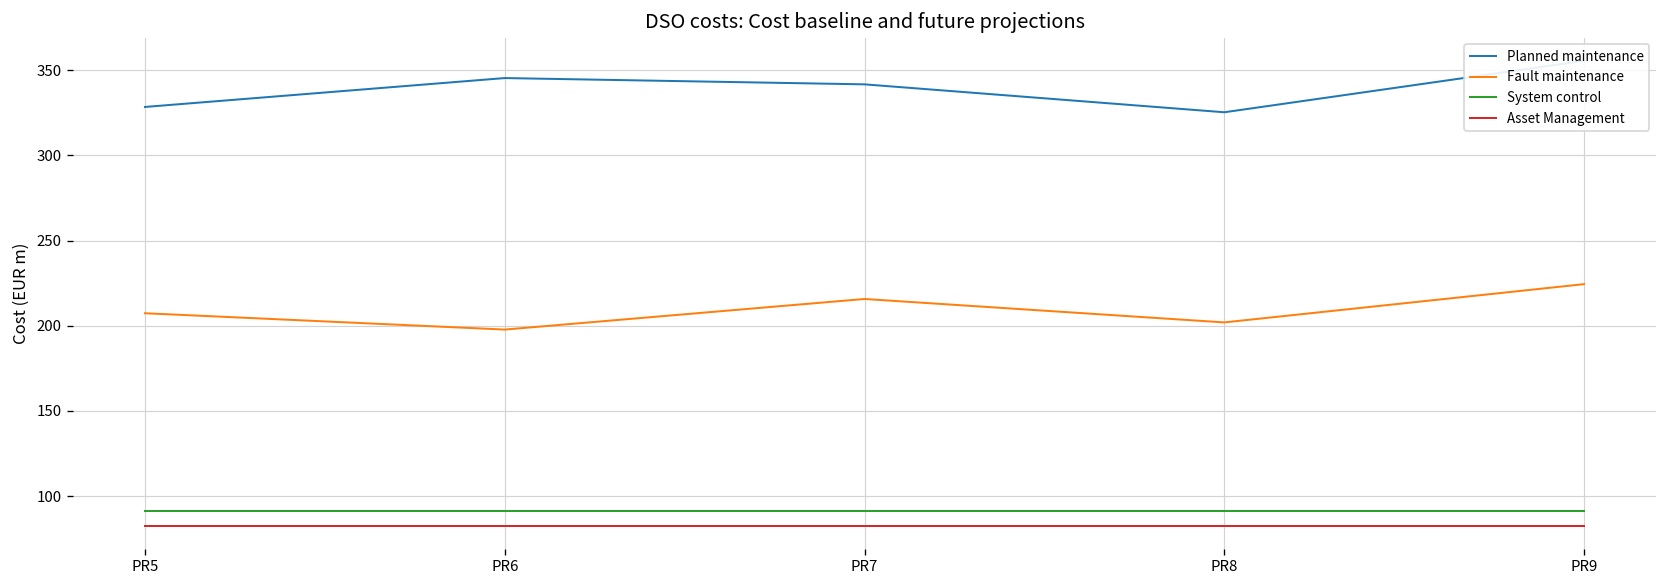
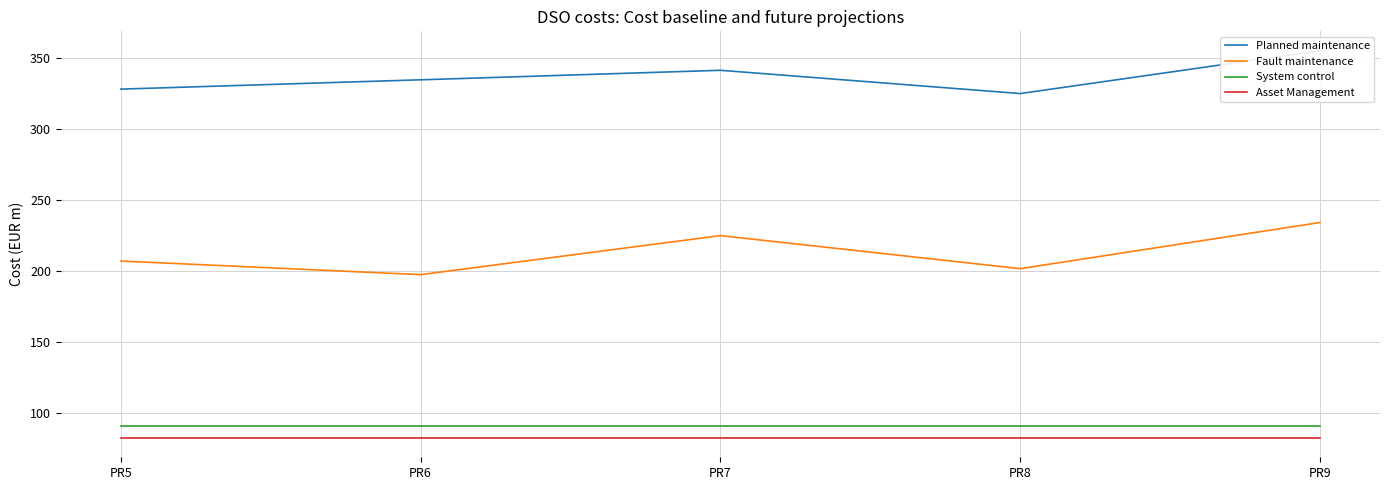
  {
    "Planned maintenance": {
      "PR5": 328,
-     "PR6": 345,
+     "PR6": 335,
      "PR7": 342,
      "PR8": 325
    },
    "Fault maintenance": {
      "PR5": 207,
      "PR6": 198,
-     "PR7": 216,
+     "PR7": 225,
      "PR8": 202,
-     "PR9": 224
+     "PR9": 234
    },
    "System control": {
      "PR5": 91,
      "PR6": 91,
      "PR7": 91,
      "PR8": 91,
      "PR9": 91
    },
    "Asset Management": {
      "PR5": 83,
      "PR6": 83,
      "PR7": 83,
      "PR8": 83,
      "PR9": 83
    }
  }
